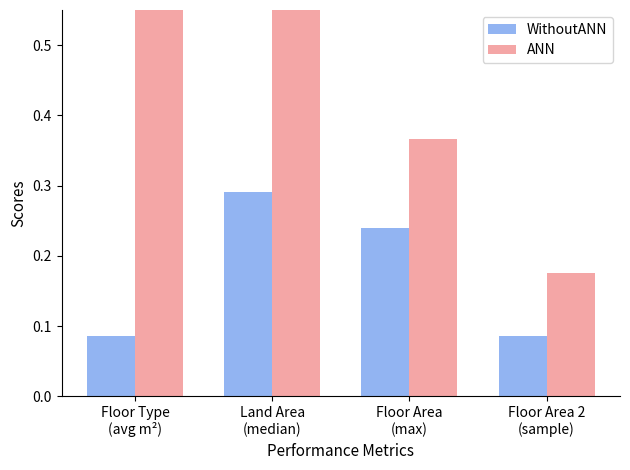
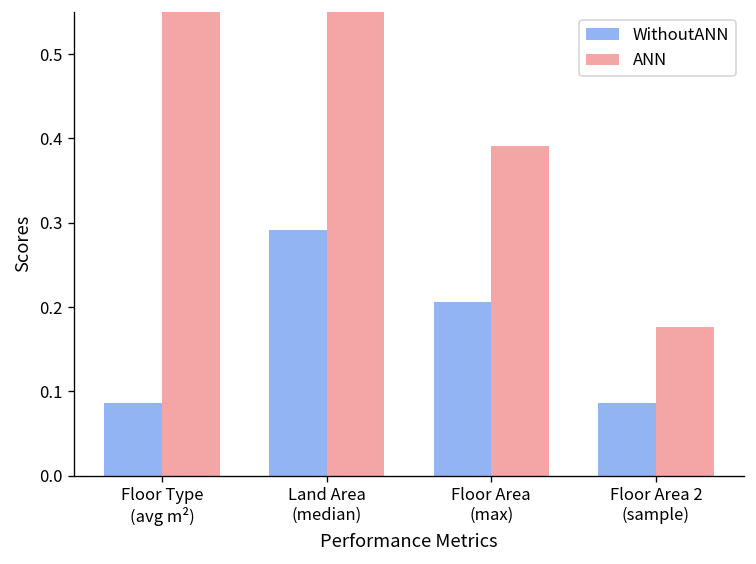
  {
    "WithoutANN": {
      "Floor Type (avg m²)": 0.09,
      "Land Area (median)": 0.29,
-     "Floor Area (max)": 0.24,
+     "Floor Area (max)": 0.21,
      "Floor Area 2 (sample)": 0.09
    },
    "ANN": {
-     "Floor Area (max)": 0.37,
+     "Floor Area (max)": 0.39,
      "Floor Area 2 (sample)": 0.18
    }
  }
